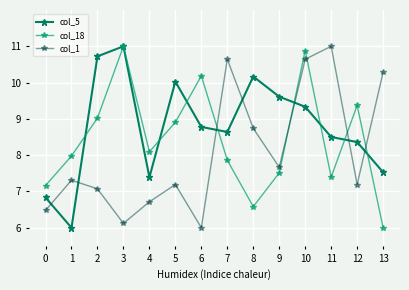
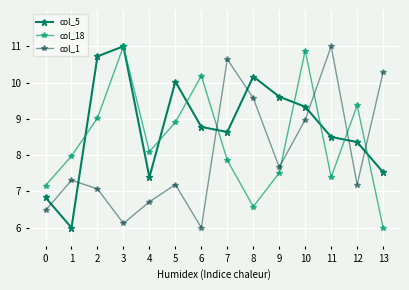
  {
    "col_1": {
      "0": 6.5,
      "1": 7.3,
      "2": 7.1,
      "3": 6.1,
      "4": 6.7,
      "5": 7.2,
      "6": 6.0,
      "7": 10.6,
-     "8": 8.7,
+     "8": 9.6,
      "9": 7.7,
-     "10": 10.6,
+     "10": 9.0,
      "11": 11.0,
      "12": 7.2,
      "13": 10.3
    }
  }
